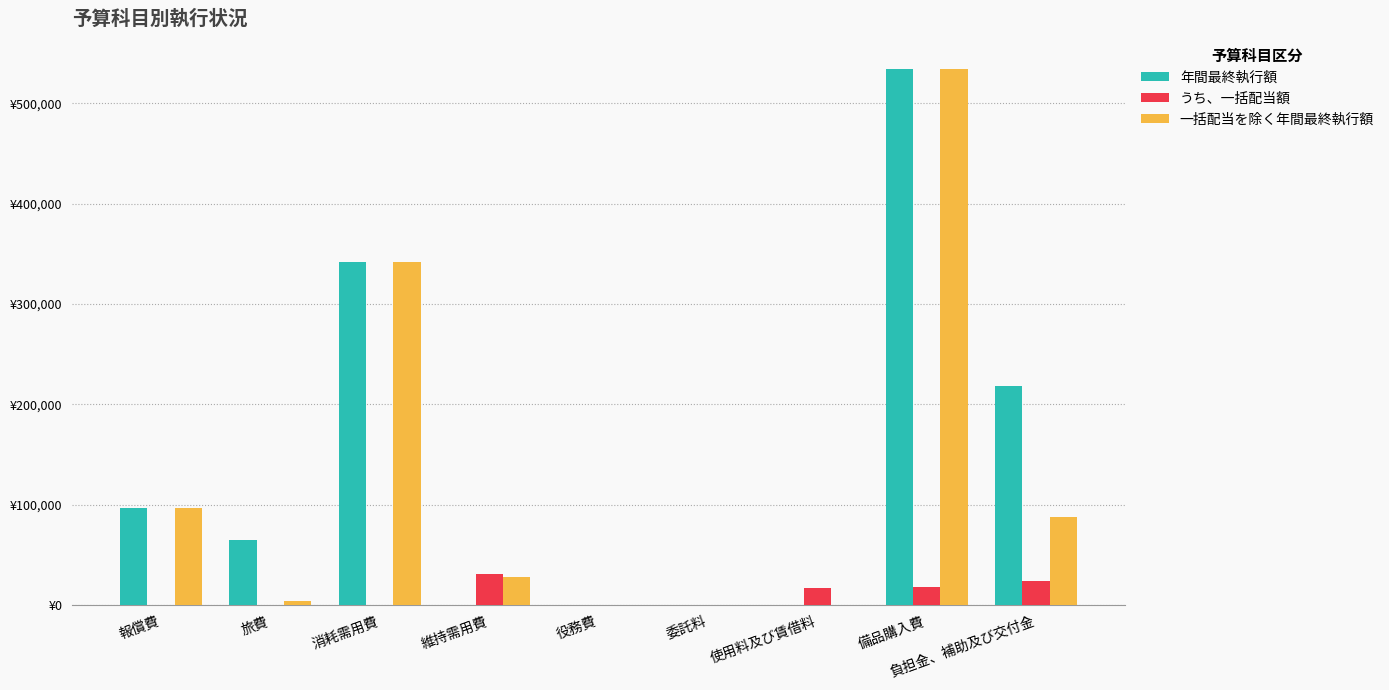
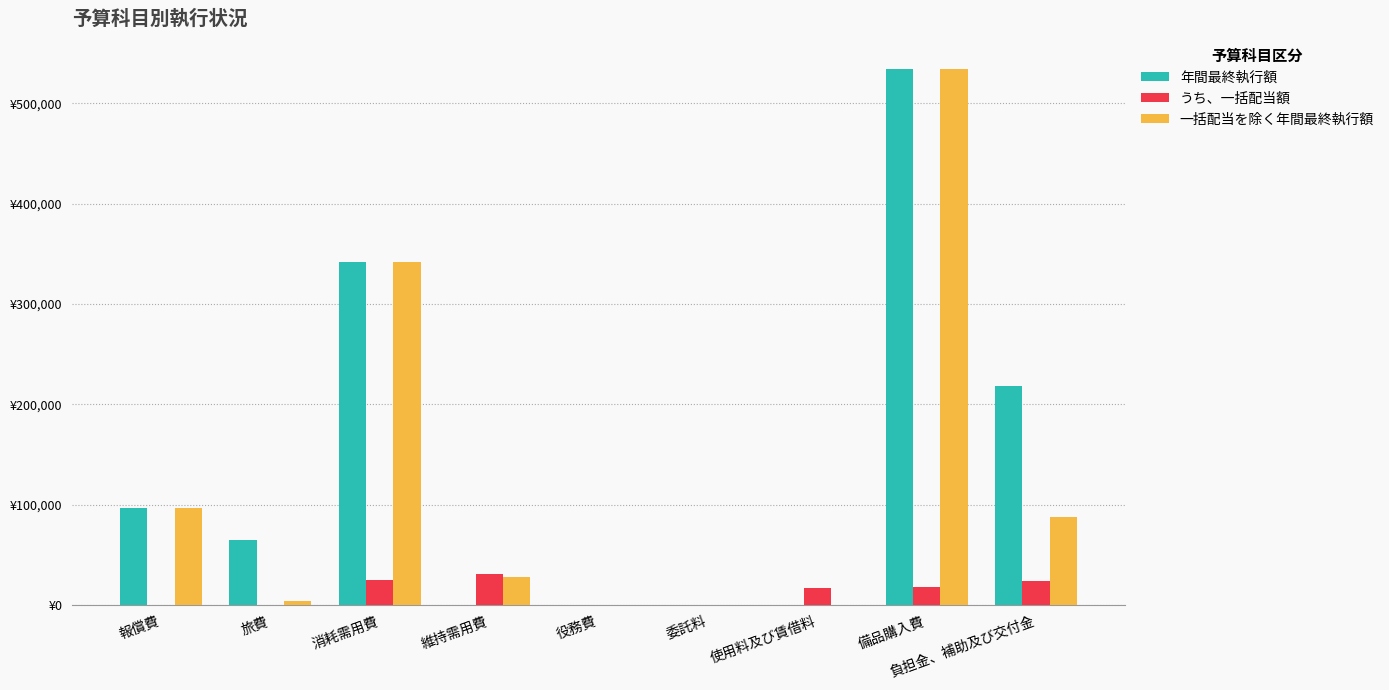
  {
    "年間最終執行額": {
      "報償費": "¥97,000",
      "旅費": "¥65,000",
      "消耗需用費": "¥342,000",
      "維持需用費": "¥0",
      "役務費": "¥0",
      "委託料": "¥0",
      "使用料及び賃借料": "¥0",
      "備品購入費": "¥534,000",
      "負担金、補助及び交付金": "¥219,000"
    },
    "うち、一括配当額": {
      "報償費": "¥0",
      "旅費": "¥0",
-     "消耗需用費": "¥0",
+     "消耗需用費": "¥25,000",
      "維持需用費": "¥31,000",
      "役務費": "¥0",
      "委託料": "¥0",
      "使用料及び賃借料": "¥17,000",
      "備品購入費": "¥18,000",
      "負担金、補助及び交付金": "¥24,000"
    },
    "一括配当を除く年間最終執行額": {
      "報償費": "¥97,000",
      "旅費": "¥4,000",
      "消耗需用費": "¥342,000",
      "維持需用費": "¥28,000",
      "役務費": "¥0",
      "委託料": "¥0",
      "使用料及び賃借料": "¥0",
      "備品購入費": "¥534,000",
      "負担金、補助及び交付金": "¥87,000"
    }
  }
